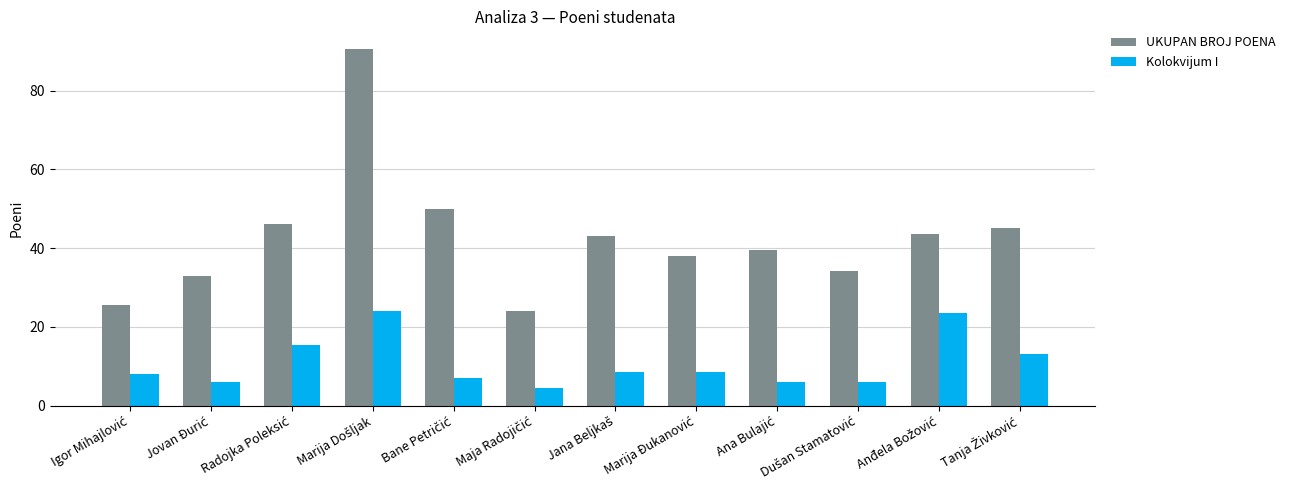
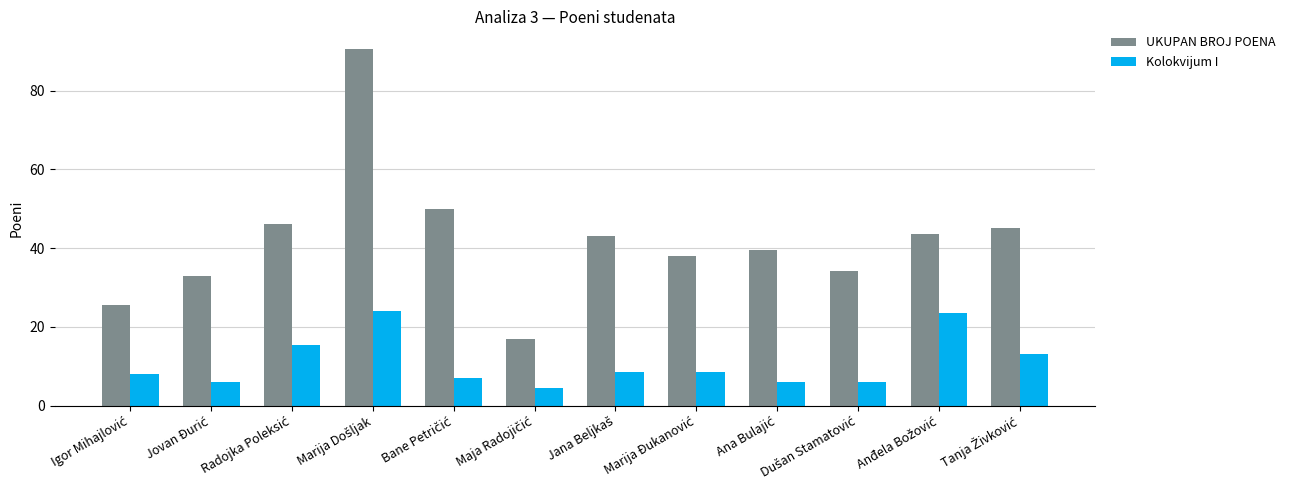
  {
    "UKUPAN BROJ POENA": {
      "Igor Mihajlović": 26,
      "Jovan Đurić": 33,
      "Radojka Poleksić": 46,
      "Marija Došljak": 91,
      "Bane Petričić": 50,
-     "Maja Radojičić": 24,
+     "Maja Radojičić": 17,
      "Jana Beljkaš": 43,
      "Marija Đukanović": 38,
      "Ana Bulajić": 40,
      "Dušan Stamatović": 34,
      "Anđela Božović": 44,
      "Tanja Živković": 45
    },
    "Kolokvijum I": {
      "Igor Mihajlović": 8,
      "Jovan Đurić": 6,
      "Radojka Poleksić": 16,
      "Marija Došljak": 24,
      "Bane Petričić": 7,
      "Maja Radojičić": 5,
      "Jana Beljkaš": 9,
      "Marija Đukanović": 9,
      "Ana Bulajić": 6,
      "Dušan Stamatović": 6,
      "Anđela Božović": 23,
      "Tanja Živković": 13
    }
  }
